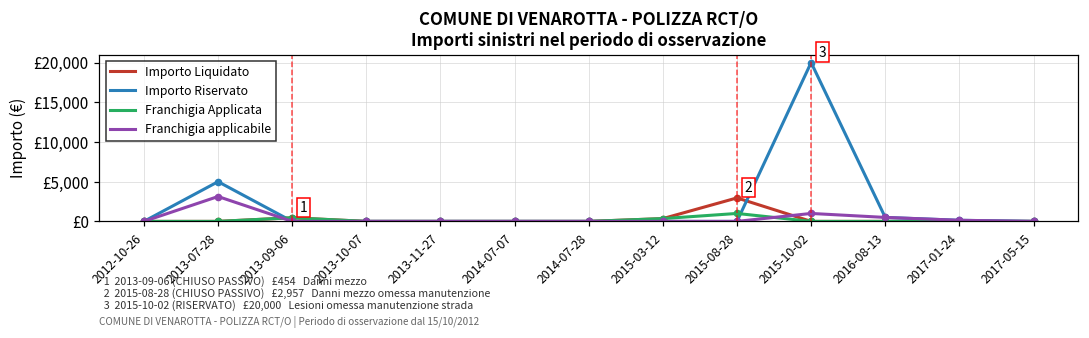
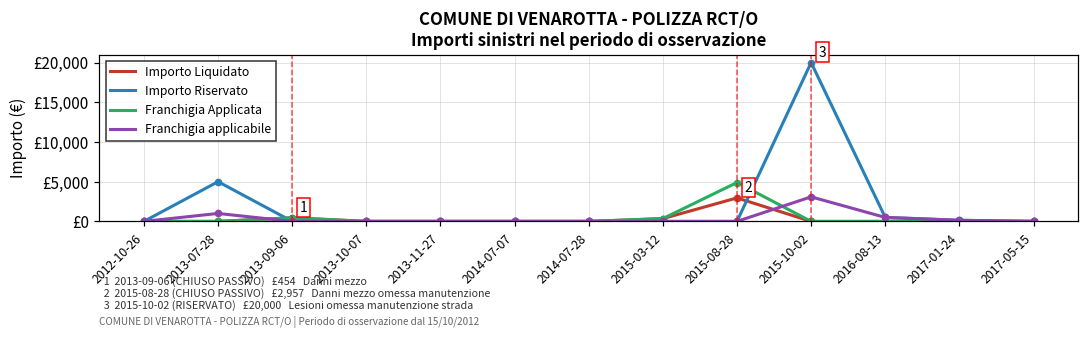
  {
    "Importo Liquidato": {
      "2015-08-28": "£3,000"
    },
    "Importo Riservato": {
      "2013-07-28": "£5,000"
    },
    "Franchigia Applicata": {
-     "2015-08-28": "£1,000"
+     "2015-08-28": "£5,000"
    },
    "Franchigia applicabile": {
-     "2013-07-28": "£3,000",
-     "2015-10-02": "£1,000"
+     "2013-07-28": "£1,000",
+     "2015-10-02": "£3,000"
    }
  }
